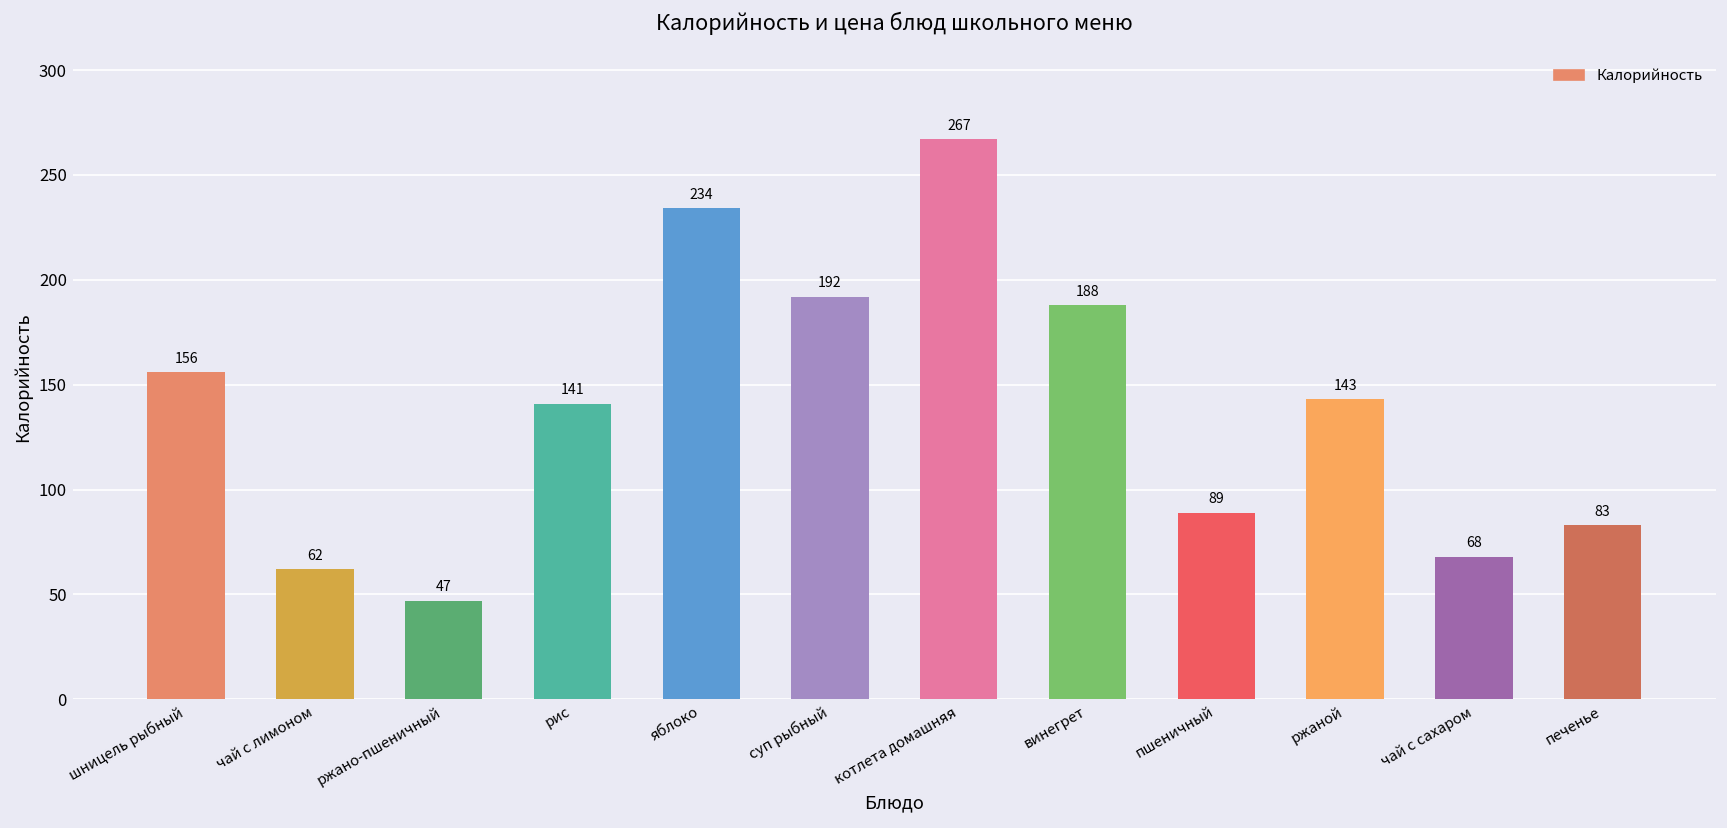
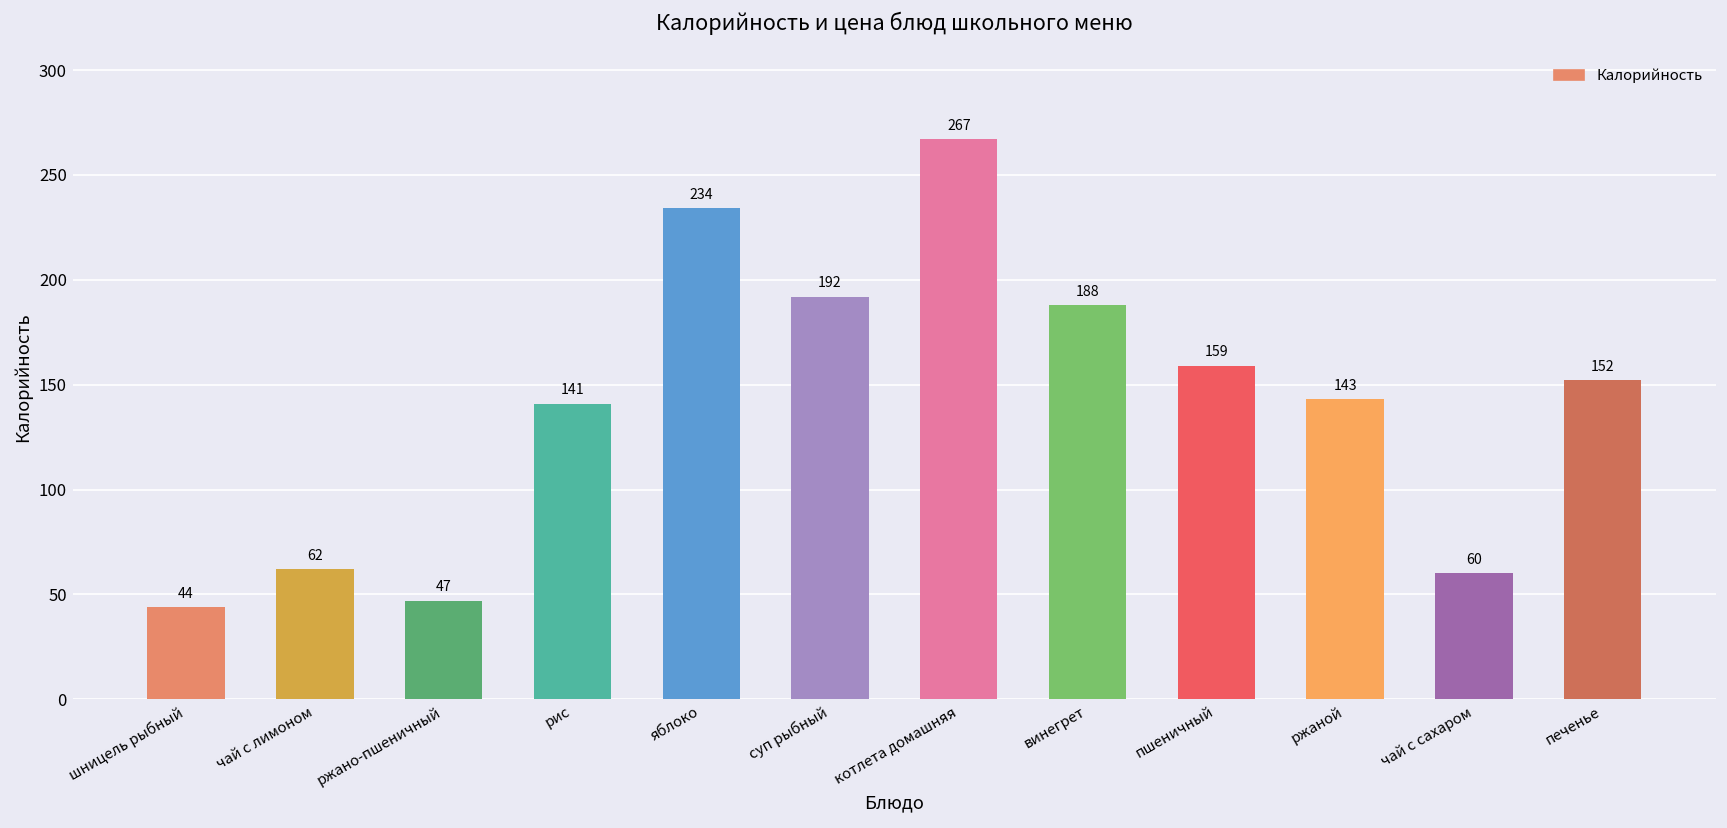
  {
-   "шницель рыбный": 156,
+   "шницель рыбный": 44,
    "чай с лимоном": 62,
    "ржано-пшеничный": 47,
    "рис": 141,
    "яблоко": 234,
    "суп рыбный": 192,
    "котлета домашняя": 267,
    "винегрет": 188,
-   "пшеничный": 89,
+   "пшеничный": 159,
    "ржаной": 143,
-   "чай с сахаром": 68,
-   "печенье": 83
+   "чай с сахаром": 60,
+   "печенье": 152
  }
